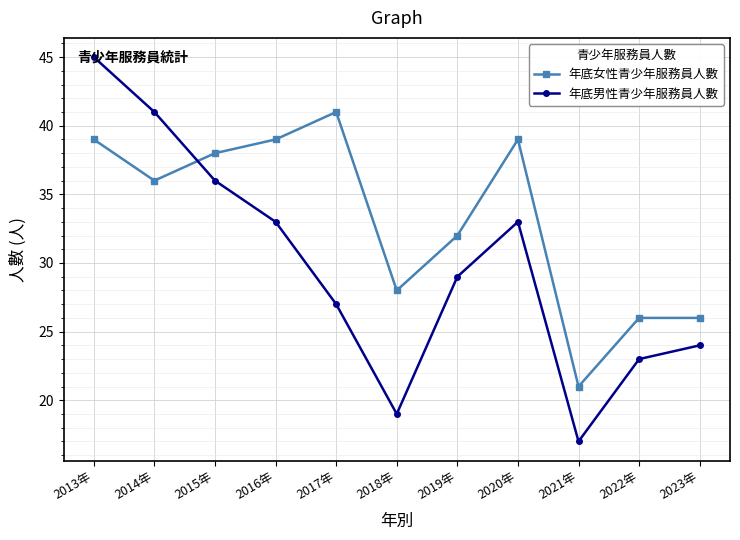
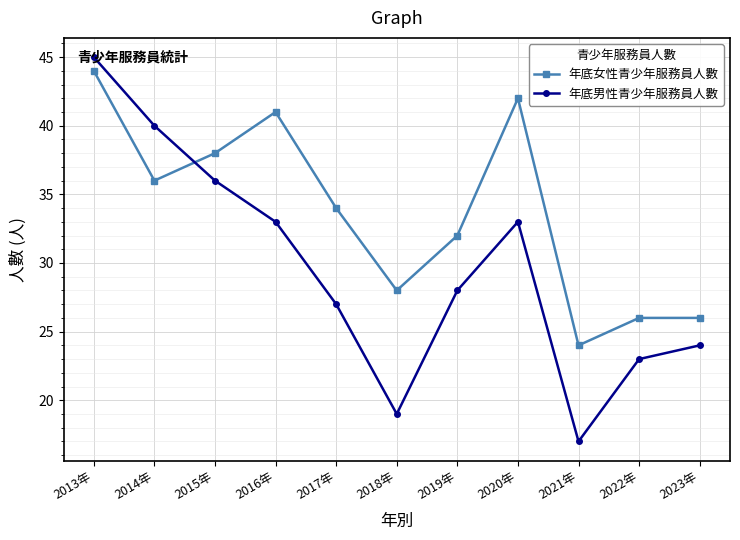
  {
    "年底女性青少年服務員人數": {
-     "2013年": 39,
+     "2013年": 44,
      "2014年": 36,
      "2015年": 38,
-     "2016年": 39,
-     "2017年": 41,
+     "2016年": 41,
+     "2017年": 34,
      "2018年": 28,
      "2019年": 32,
-     "2020年": 39,
-     "2021年": 21,
+     "2020年": 42,
+     "2021年": 24,
      "2022年": 26,
      "2023年": 26
    },
    "年底男性青少年服務員人數": {
      "2013年": 45,
-     "2014年": 41,
+     "2014年": 40,
      "2015年": 36,
      "2016年": 33,
      "2017年": 27,
      "2018年": 19,
-     "2019年": 29,
+     "2019年": 28,
      "2020年": 33,
      "2021年": 17,
      "2022年": 23,
      "2023年": 24
    }
  }
